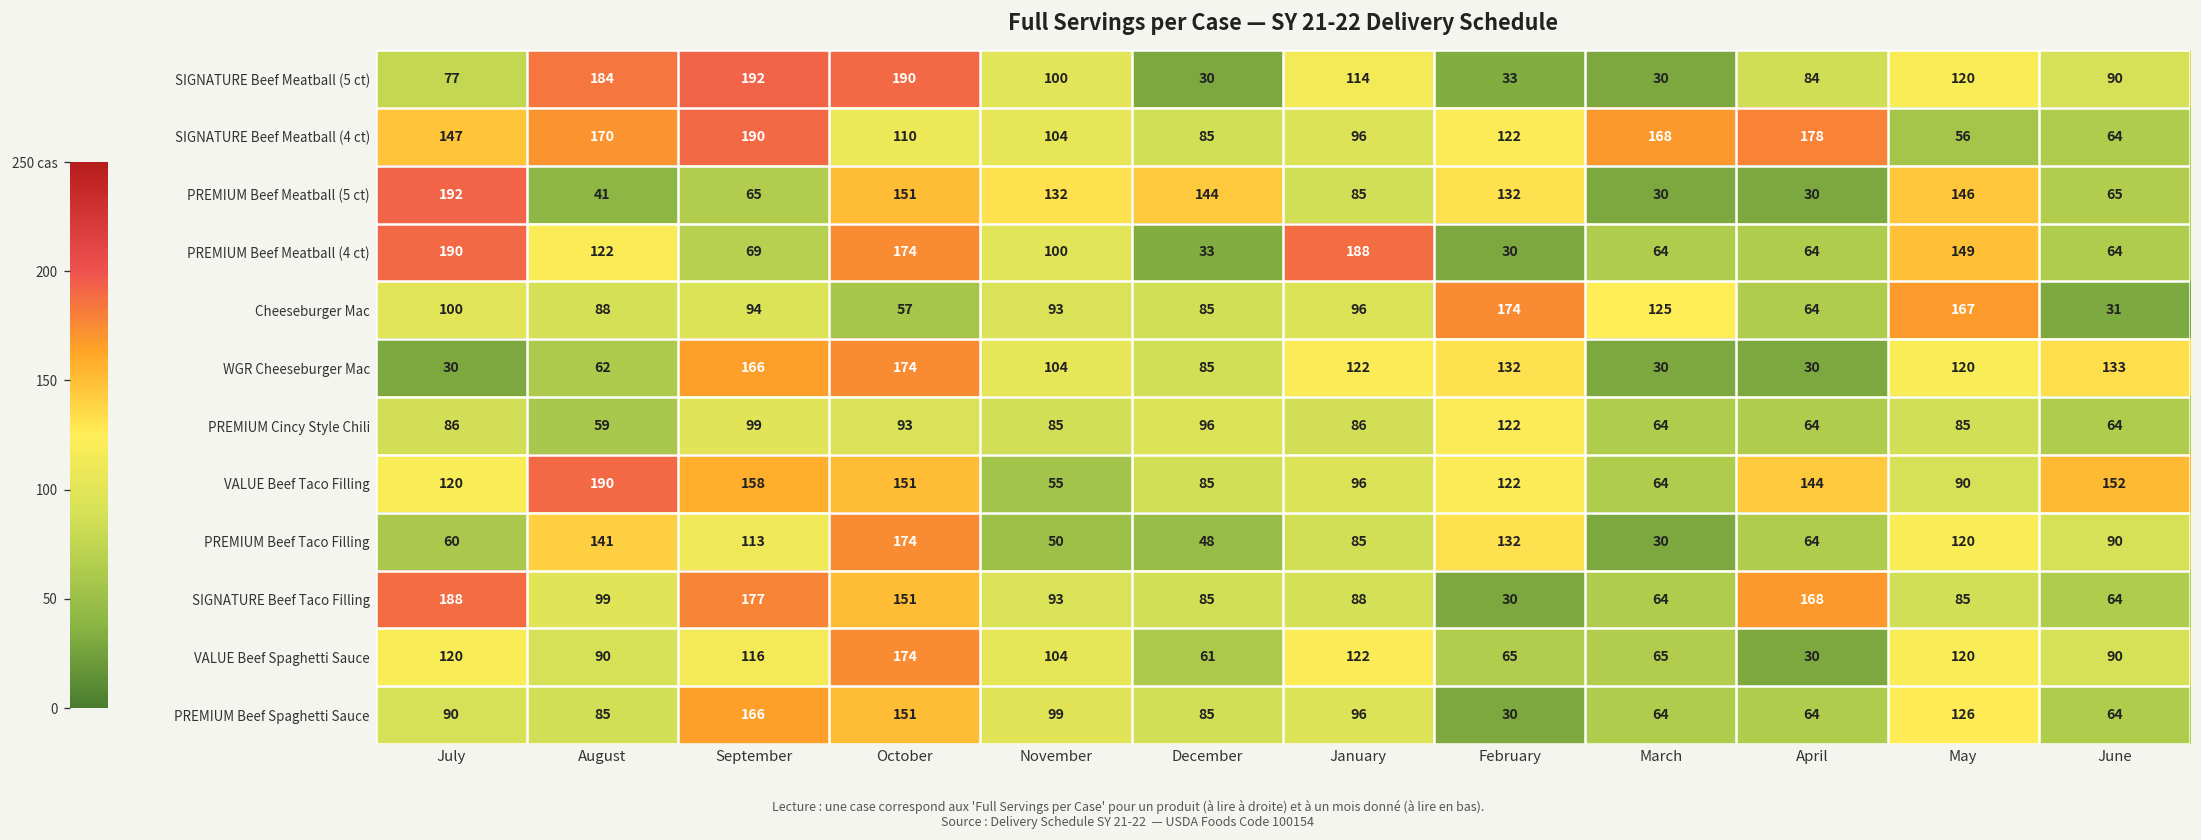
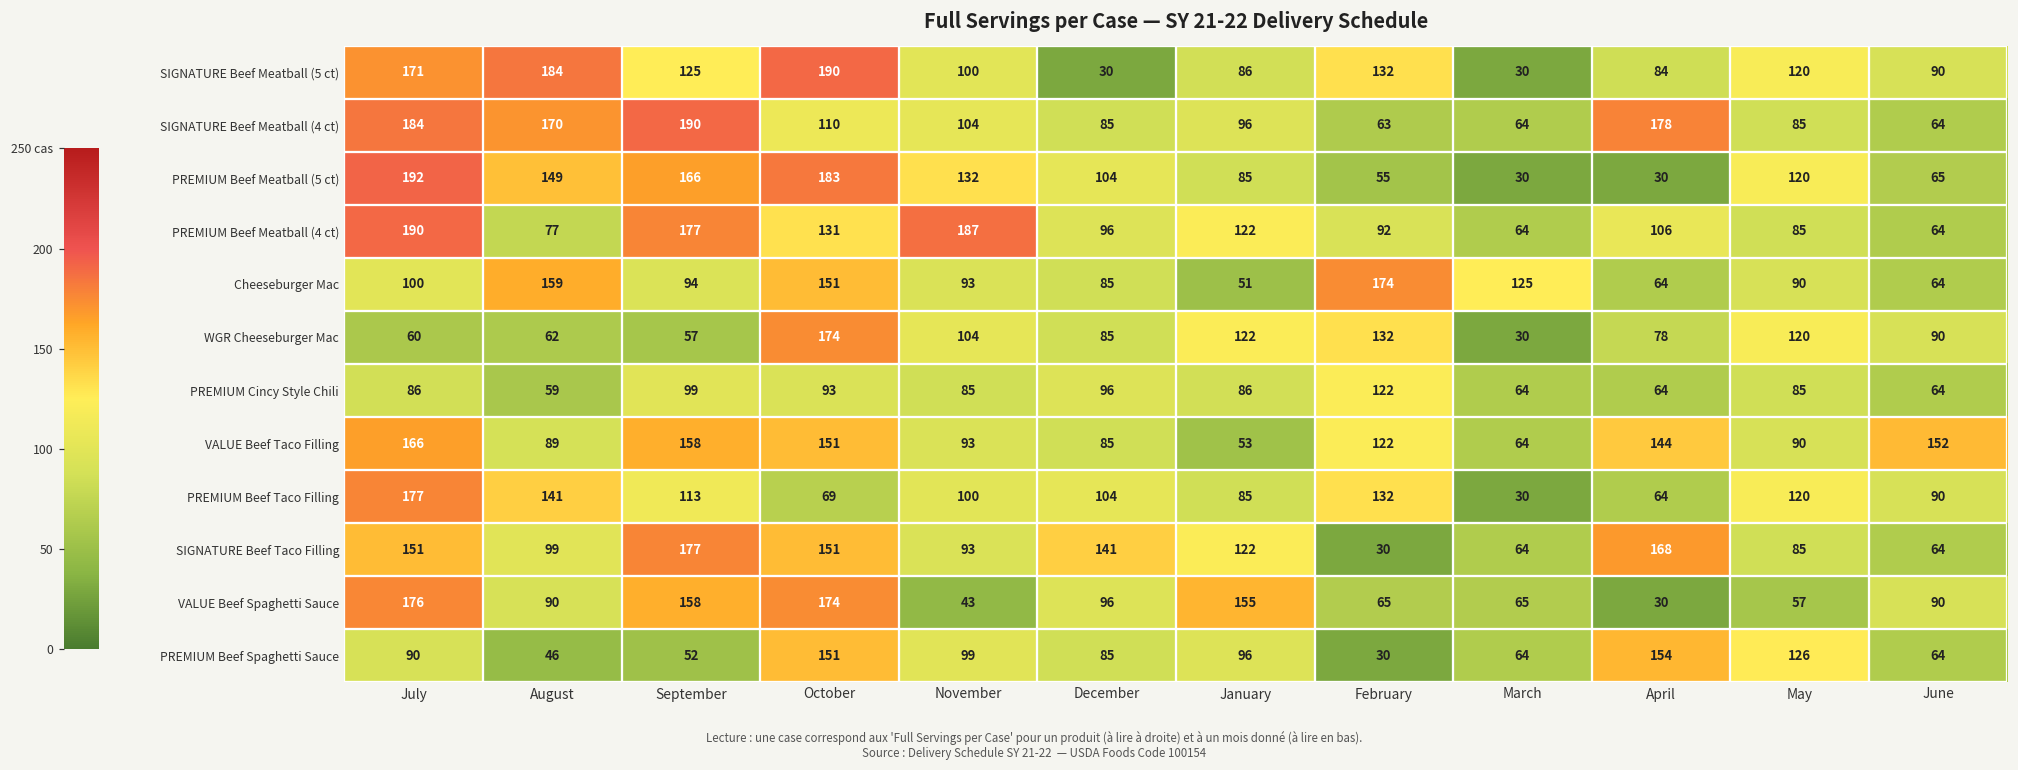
  {
    "SIGNATURE Beef Meatball (5 ct)": {
-     "July": 77,
+     "July": 171,
      "August": 184,
-     "September": 192,
+     "September": 125,
      "October": 190,
      "November": 100,
      "December": 30,
-     "January": 114,
-     "February": 33,
+     "January": 86,
+     "February": 132,
      "March": 30,
      "April": 84,
      "May": 120,
      "June": 90
    },
    "SIGNATURE Beef Meatball (4 ct)": {
-     "July": 147,
+     "July": 184,
      "August": 170,
      "September": 190,
      "October": 110,
      "November": 104,
      "December": 85,
      "January": 96,
-     "February": 122,
-     "March": 168,
+     "February": 63,
+     "March": 64,
      "April": 178,
-     "May": 56,
+     "May": 85,
      "June": 64
    },
    "PREMIUM Beef Meatball (5 ct)": {
      "July": 192,
-     "August": 41,
-     "September": 65,
-     "October": 151,
+     "August": 149,
+     "September": 166,
+     "October": 183,
      "November": 132,
-     "December": 144,
+     "December": 104,
      "January": 85,
-     "February": 132,
+     "February": 55,
      "March": 30,
      "April": 30,
-     "May": 146,
+     "May": 120,
      "June": 65
    },
    "PREMIUM Beef Meatball (4 ct)": {
      "July": 190,
-     "August": 122,
-     "September": 69,
-     "October": 174,
-     "November": 100,
-     "December": 33,
-     "January": 188,
-     "February": 30,
+     "August": 77,
+     "September": 177,
+     "October": 131,
+     "November": 187,
+     "December": 96,
+     "January": 122,
+     "February": 92,
      "March": 64,
-     "April": 64,
-     "May": 149,
+     "April": 106,
+     "May": 85,
      "June": 64
    },
    "Cheeseburger Mac": {
      "July": 100,
-     "August": 88,
+     "August": 159,
      "September": 94,
-     "October": 57,
+     "October": 151,
      "November": 93,
      "December": 85,
-     "January": 96,
+     "January": 51,
      "February": 174,
      "March": 125,
      "April": 64,
-     "May": 167,
-     "June": 31
+     "May": 90,
+     "June": 64
    },
    "WGR Cheeseburger Mac": {
-     "July": 30,
+     "July": 60,
      "August": 62,
-     "September": 166,
+     "September": 57,
      "October": 174,
      "November": 104,
      "December": 85,
      "January": 122,
      "February": 132,
      "March": 30,
-     "April": 30,
+     "April": 78,
      "May": 120,
-     "June": 133
+     "June": 90
    },
    "PREMIUM Cincy Style Chili": {
      "July": 86,
      "August": 59,
      "September": 99,
      "October": 93,
      "November": 85,
      "December": 96,
      "January": 86,
      "February": 122,
      "March": 64,
      "April": 64,
      "May": 85,
      "June": 64
    },
    "VALUE Beef Taco Filling": {
-     "July": 120,
-     "August": 190,
+     "July": 166,
+     "August": 89,
      "September": 158,
      "October": 151,
-     "November": 55,
+     "November": 93,
      "December": 85,
-     "January": 96,
+     "January": 53,
      "February": 122,
      "March": 64,
      "April": 144,
      "May": 90,
      "June": 152
    },
    "PREMIUM Beef Taco Filling": {
-     "July": 60,
+     "July": 177,
      "August": 141,
      "September": 113,
-     "October": 174,
-     "November": 50,
-     "December": 48,
+     "October": 69,
+     "November": 100,
+     "December": 104,
      "January": 85,
      "February": 132,
      "March": 30,
      "April": 64,
      "May": 120,
      "June": 90
    },
    "SIGNATURE Beef Taco Filling": {
-     "July": 188,
+     "July": 151,
      "August": 99,
      "September": 177,
      "October": 151,
      "November": 93,
-     "December": 85,
-     "January": 88,
+     "December": 141,
+     "January": 122,
      "February": 30,
      "March": 64,
      "April": 168,
      "May": 85,
      "June": 64
    },
    "VALUE Beef Spaghetti Sauce": {
-     "July": 120,
+     "July": 176,
      "August": 90,
-     "September": 116,
+     "September": 158,
      "October": 174,
-     "November": 104,
-     "December": 61,
-     "January": 122,
+     "November": 43,
+     "December": 96,
+     "January": 155,
      "February": 65,
      "March": 65,
      "April": 30,
-     "May": 120,
+     "May": 57,
      "June": 90
    },
    "PREMIUM Beef Spaghetti Sauce": {
      "July": 90,
-     "August": 85,
-     "September": 166,
+     "August": 46,
+     "September": 52,
      "October": 151,
      "November": 99,
      "December": 85,
      "January": 96,
      "February": 30,
      "March": 64,
-     "April": 64,
+     "April": 154,
      "May": 126,
      "June": 64
    }
  }
